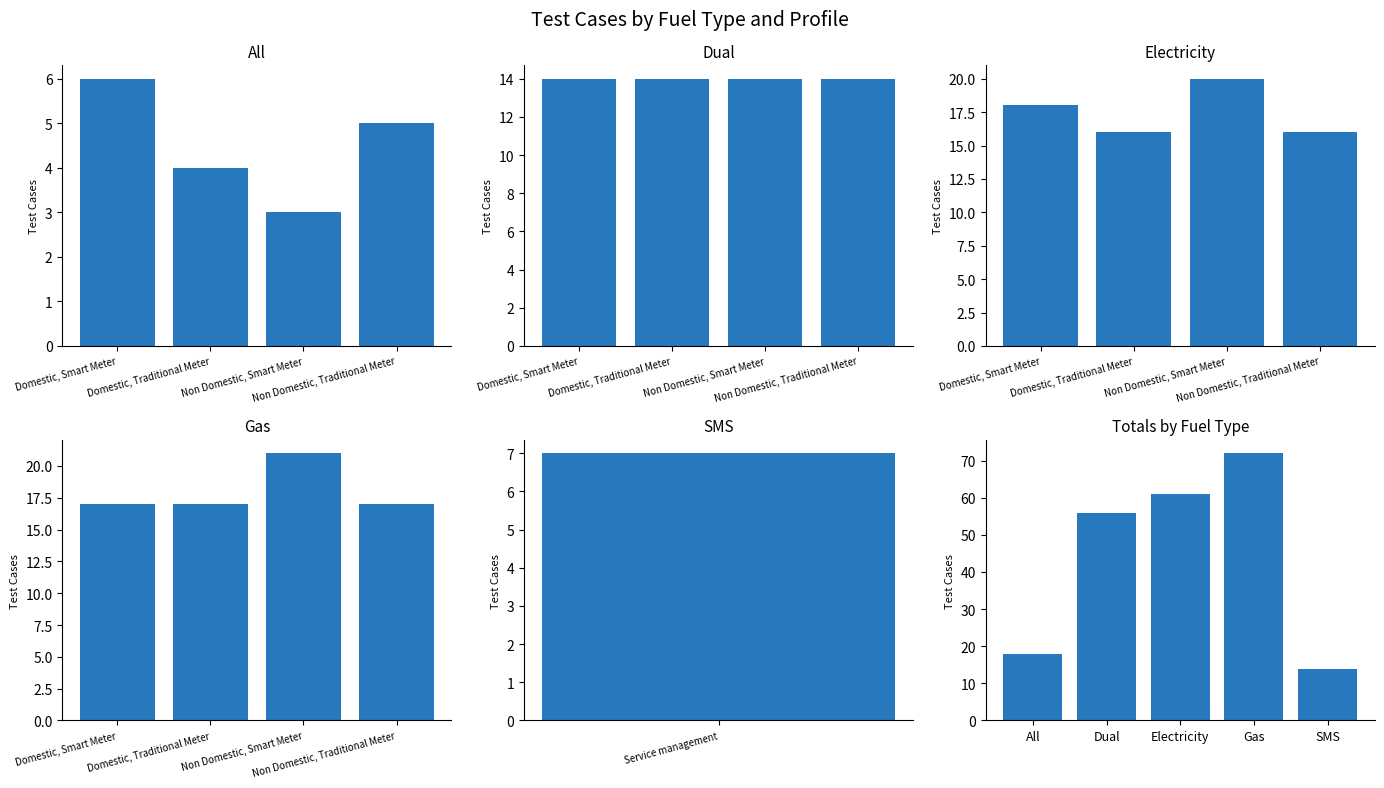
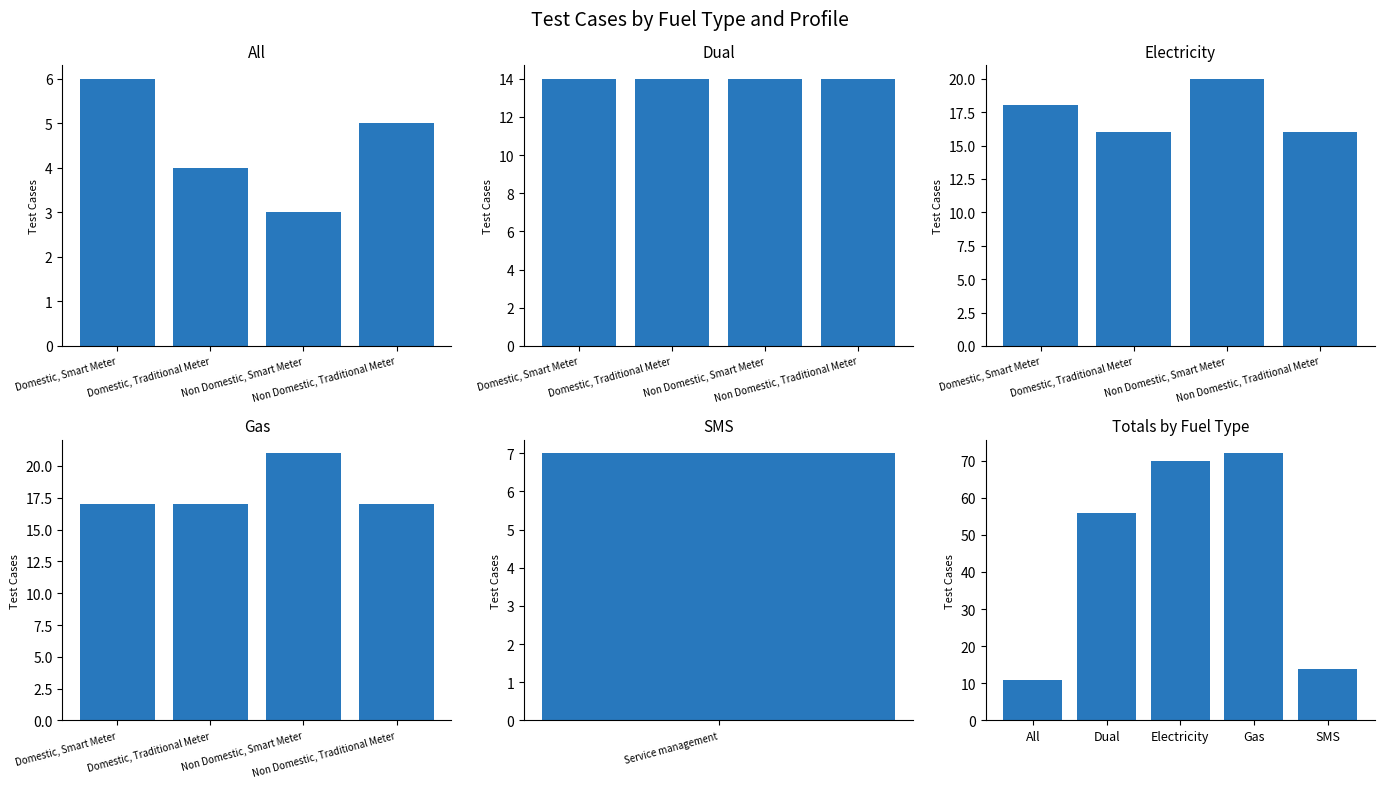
  {
    "All": {
      "Domestic, Smart Meter": 6.0,
      "Domestic, Traditional Meter": 4.0,
      "Non Domestic, Smart Meter": 3.0,
      "Non Domestic, Traditional Meter": 5.0
    },
    "Dual": {
      "Domestic, Smart Meter": 14.0,
      "Domestic, Traditional Meter": 14.0,
      "Non Domestic, Smart Meter": 14.0,
      "Non Domestic, Traditional Meter": 14.0
    },
    "Electricity": {
      "Domestic, Smart Meter": 18.0,
      "Domestic, Traditional Meter": 16.0,
      "Non Domestic, Smart Meter": 20.0,
      "Non Domestic, Traditional Meter": 16.0
    },
    "Gas": {
      "Domestic, Smart Meter": 17.0,
      "Domestic, Traditional Meter": 17.0,
      "Non Domestic, Smart Meter": 21.0,
      "Non Domestic, Traditional Meter": 17.0
    },
    "SMS": {
      "Service management": 7.0
    },
    "Totals by Fuel Type": {
-     "All": 18,
+     "All": 11,
      "Dual": 56,
-     "Electricity": 61,
+     "Electricity": 70,
      "Gas": 72,
      "SMS": 14
    }
  }
